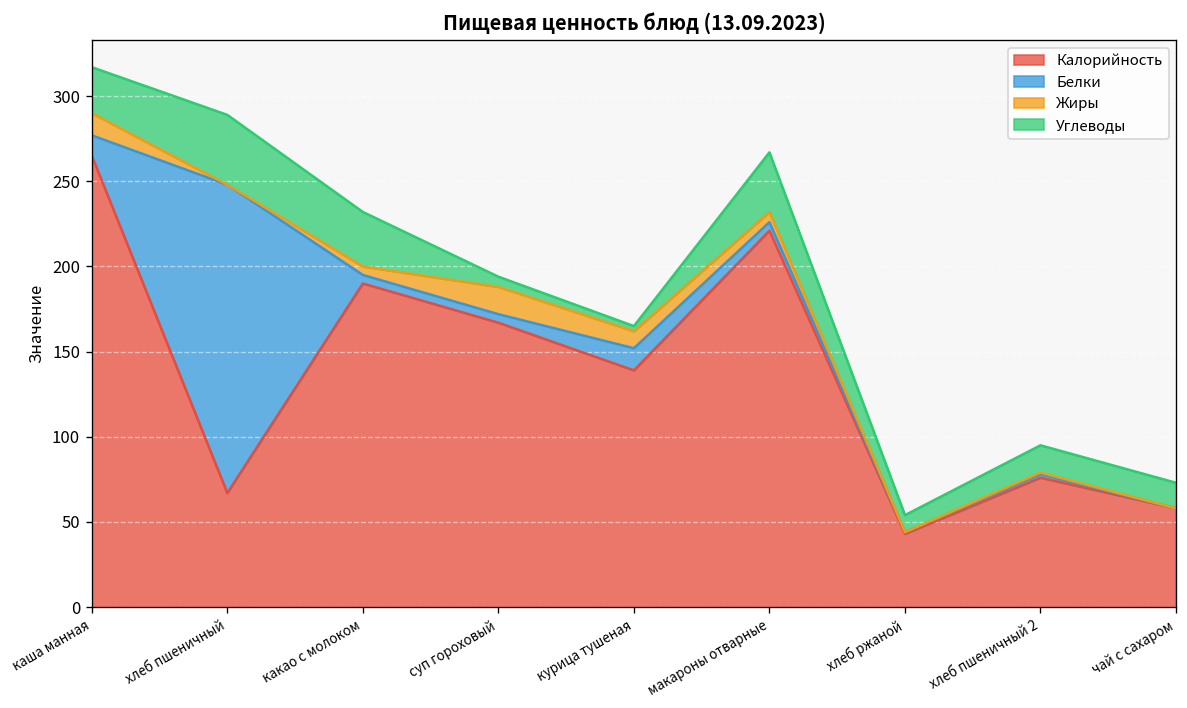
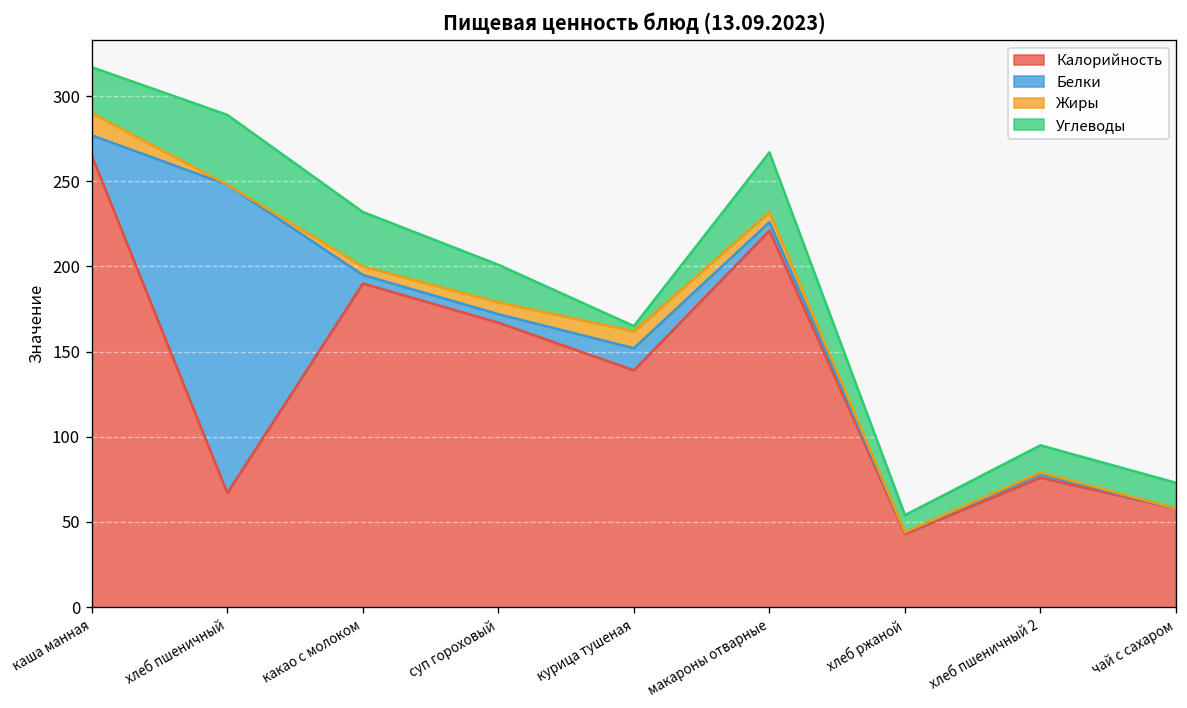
  {
    "Калорийность": {
      "каша манная": 265,
      "хлеб пшеничный": 67,
      "какао с молоком": 190,
      "суп гороховый": 167,
      "курица тушеная": 139,
      "макароны отварные": 221,
      "хлеб пшеничный 2": 76
    },
    "Белки": {
      "каша манная": 12,
      "какао с молоком": 5,
      "суп гороховый": 5,
      "курица тушеная": 13,
      "макароны отварные": 5
    },
    "Жиры": {
      "каша манная": 13,
      "какао с молоком": 5,
-     "суп гороховый": 16,
+     "суп гороховый": 7,
      "курица тушеная": 10,
      "макароны отварные": 6
    },
    "Углеводы": {
      "каша манная": 27,
      "хлеб пшеничный": 41,
      "какао с молоком": 32,
-     "суп гороховый": 6,
+     "суп гороховый": 22,
      "курица тушеная": 3,
      "макароны отварные": 35,
      "хлеб ржаной": 10,
      "хлеб пшеничный 2": 16,
      "чай с сахаром": 15
    }
  }
